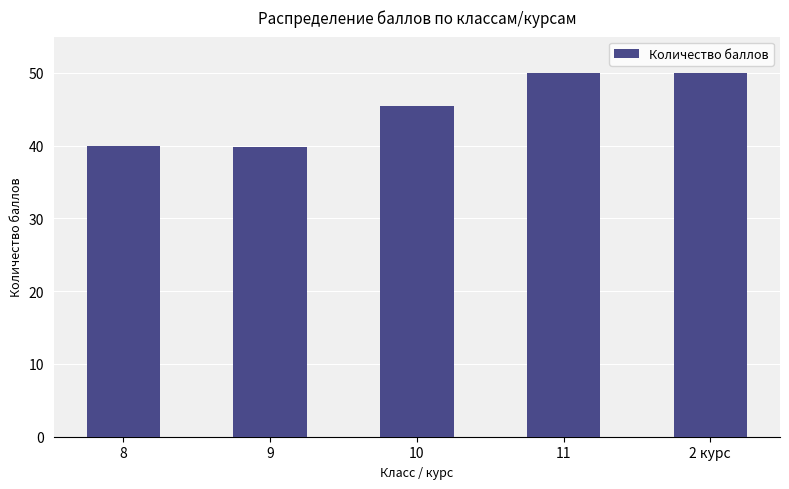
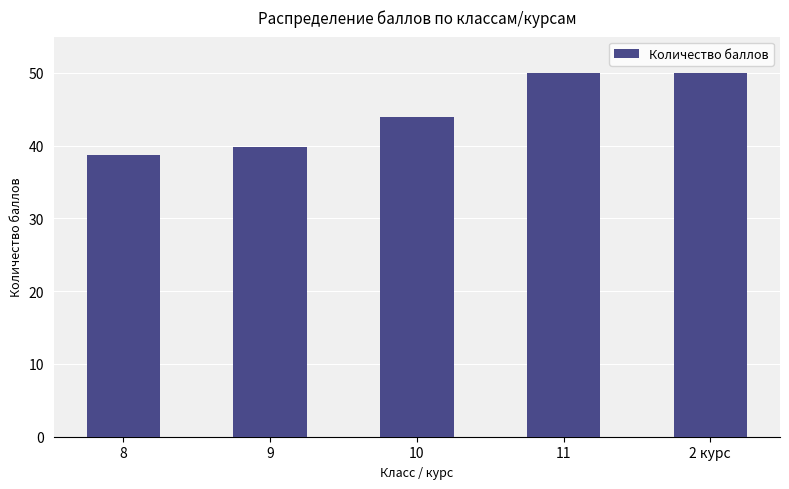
  {
-   "8": 40,
+   "8": 39,
    "9": 40,
-   "10": 45,
+   "10": 44,
    "11": 50,
    "2 курс": 50
  }
